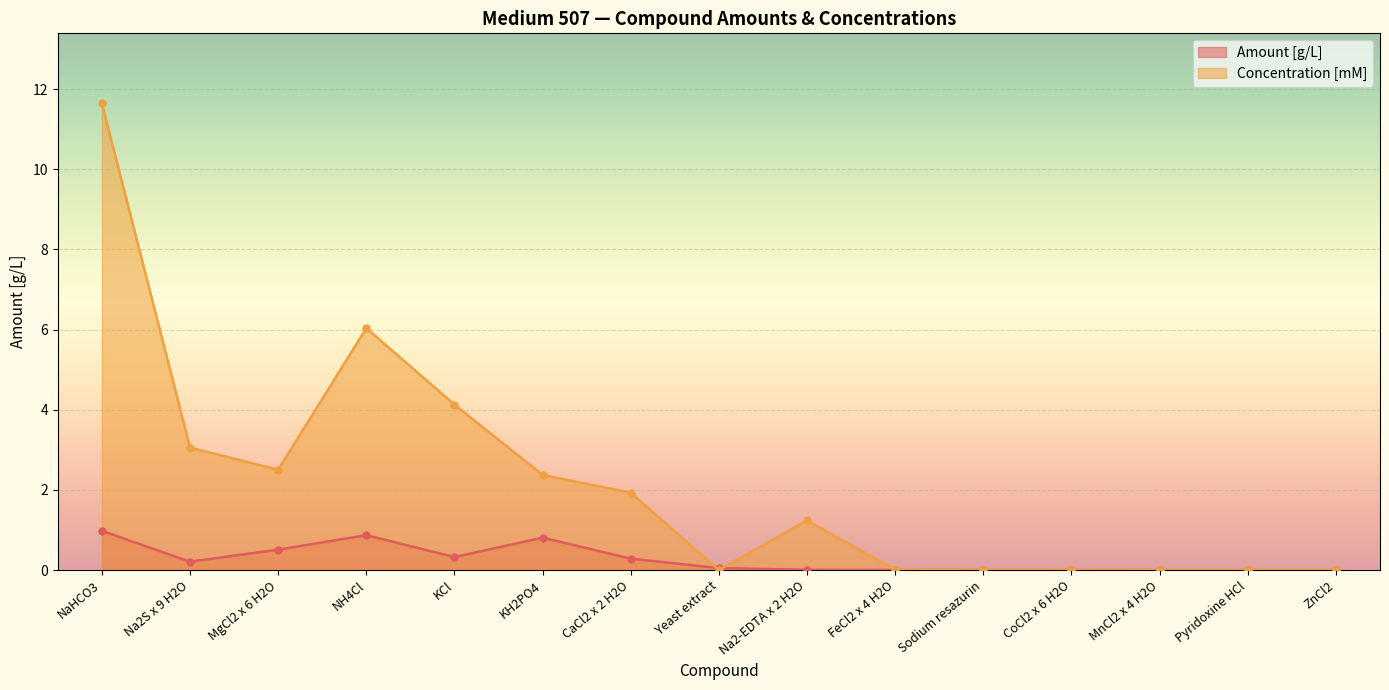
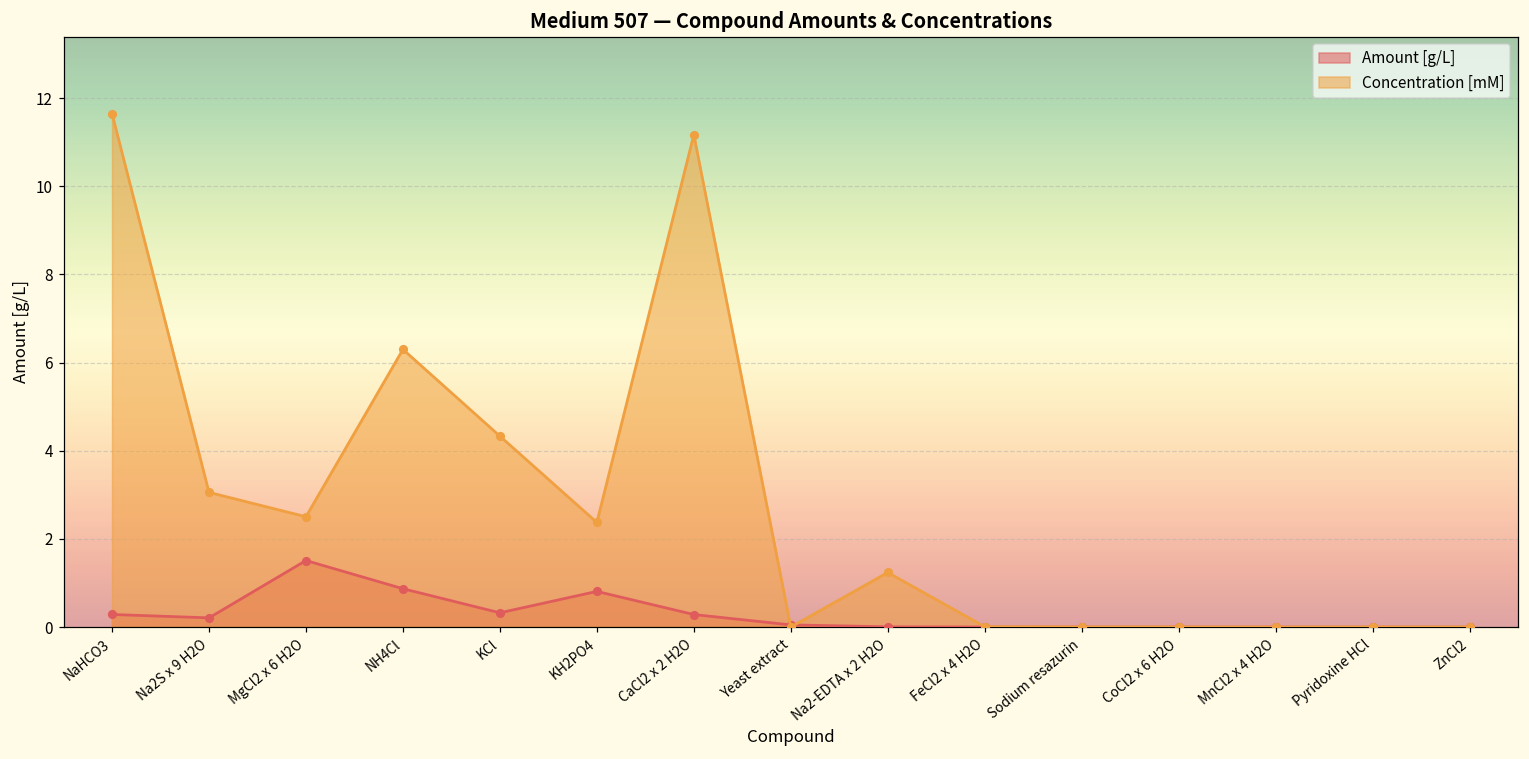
  {
    "Amount [g/L]": {
-     "NaHCO3": 1.0,
+     "NaHCO3": 0.3,
      "Na2S x 9 H2O": 0.2,
-     "MgCl2 x 6 H2O": 0.5,
+     "MgCl2 x 6 H2O": 1.5,
      "NH4Cl": 0.9,
      "KCl": 0.3,
      "KH2PO4": 0.8,
      "CaCl2 x 2 H2O": 0.3,
      "Na2-EDTA x 2 H2O": 0.0
    },
    "Concentration [mM]": {
      "NaHCO3": 11.6,
      "Na2S x 9 H2O": 3.1,
      "MgCl2 x 6 H2O": 2.5,
-     "NH4Cl": 6.0,
-     "KCl": 4.1,
+     "NH4Cl": 6.3,
+     "KCl": 4.3,
      "KH2PO4": 2.4,
-     "CaCl2 x 2 H2O": 1.9,
+     "CaCl2 x 2 H2O": 11.2,
      "Na2-EDTA x 2 H2O": 1.2
    }
  }
